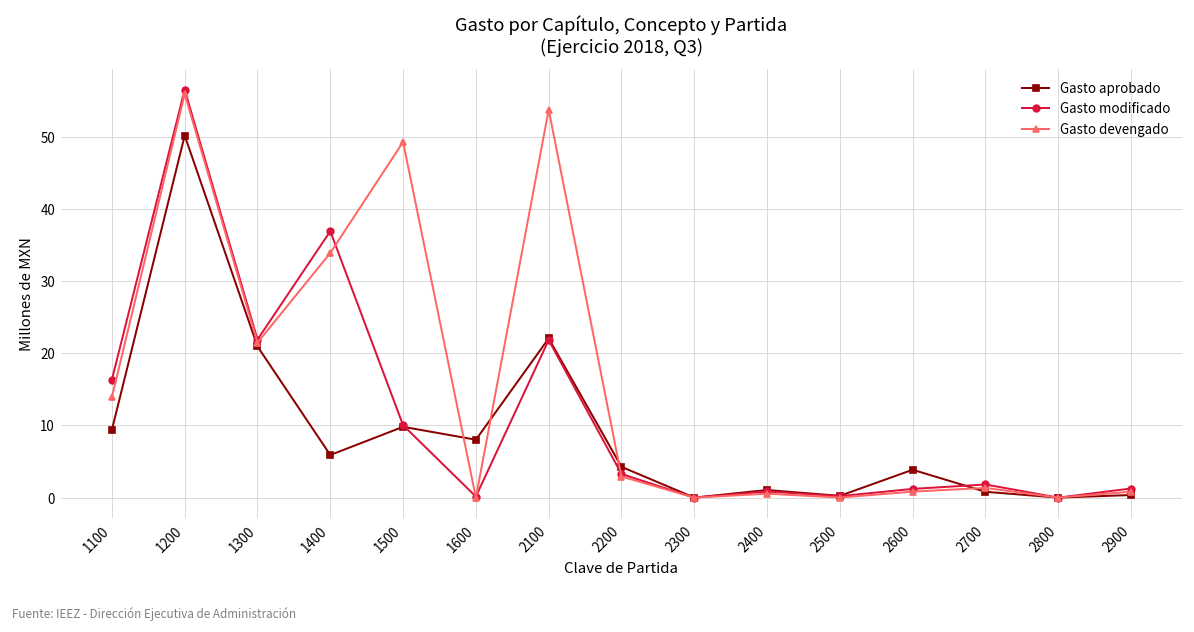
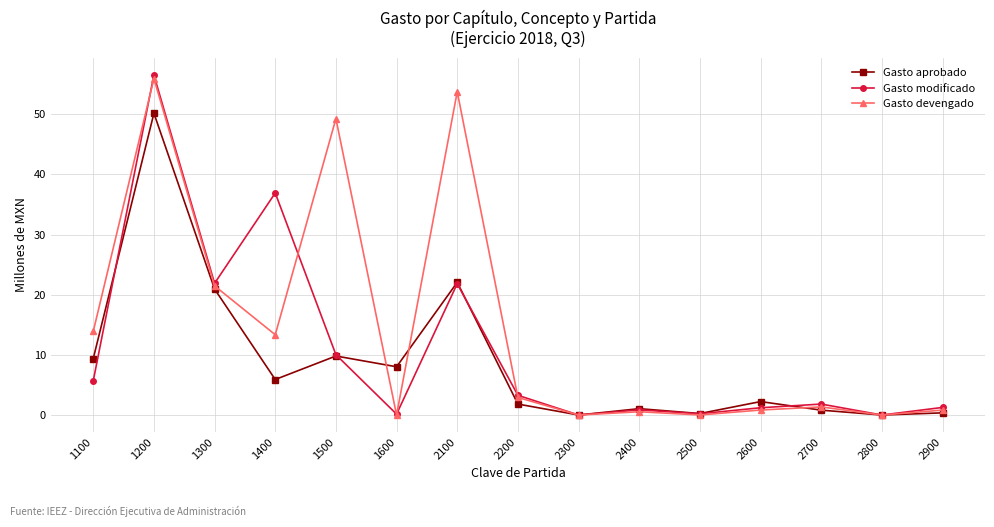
  {
    "Gasto aprobado": {
      "1100": 9,
      "1200": 50,
      "1300": 21,
      "1400": 6,
      "1600": 8,
-     "2200": 4,
-     "2600": 4,
+     "2200": 2,
+     "2600": 2,
      "2700": 1,
      "2900": 0
    },
    "Gasto modificado": {
-     "1100": 16,
+     "1100": 6,
      "1200": 57,
      "1300": 22,
      "1400": 37,
      "2700": 2,
      "2900": 1
    },
    "Gasto devengado": {
      "1100": 14,
      "1200": 56,
      "1300": 21,
-     "1400": 34,
+     "1400": 13,
      "1500": 49,
      "2100": 54,
      "2700": 1,
      "2900": 1
    }
  }
